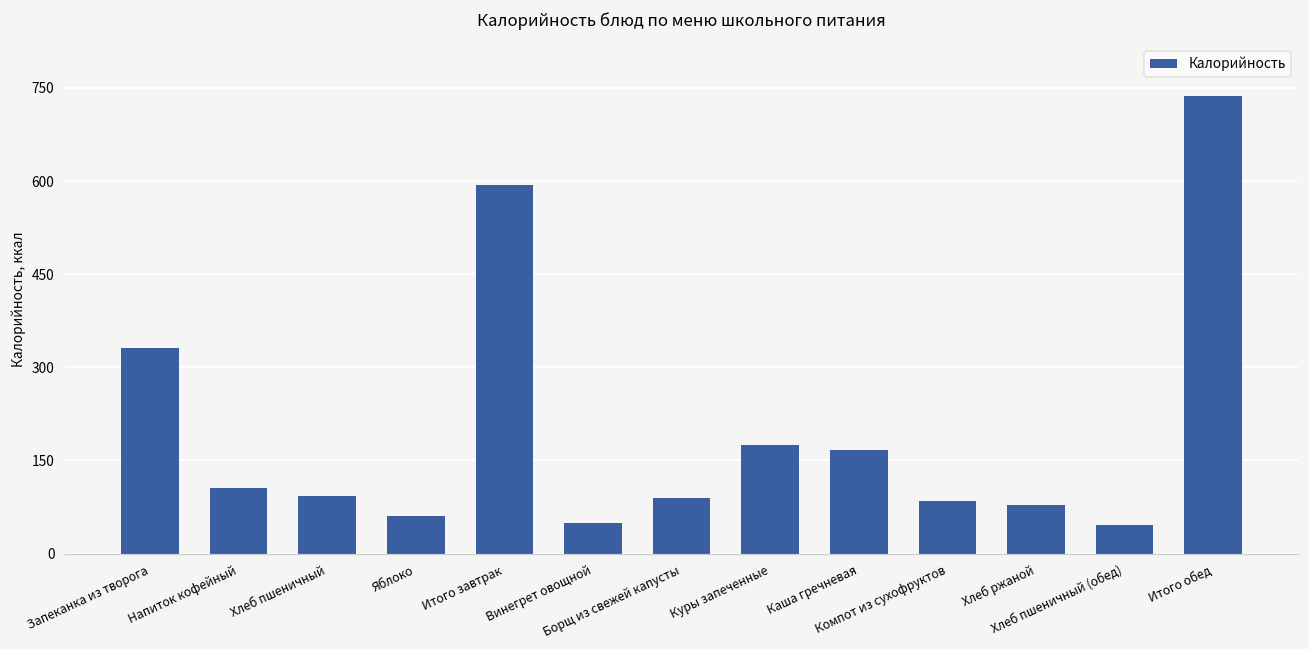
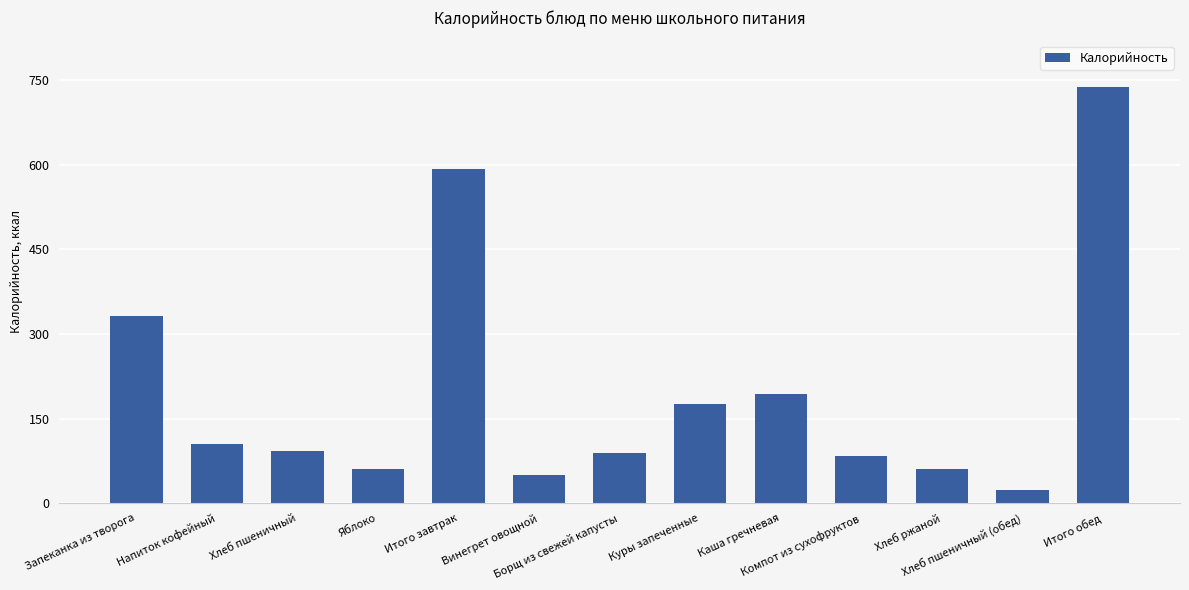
  {
    "Запеканка из творога": 330,
    "Напиток кофейный": 110,
    "Хлеб пшеничный": 90,
    "Яблоко": 60,
    "Итого завтрак": 590,
    "Винегрет овощной": 50,
    "Борщ из свежей капусты": 90,
    "Куры запеченные": 180,
-   "Каша гречневая": 170,
+   "Каша гречневая": 190,
    "Компот из сухофруктов": 80,
-   "Хлеб ржаной": 80,
-   "Хлеб пшеничный (обед)": 50,
+   "Хлеб ржаной": 60,
+   "Хлеб пшеничный (обед)": 20,
    "Итого обед": 740
  }
